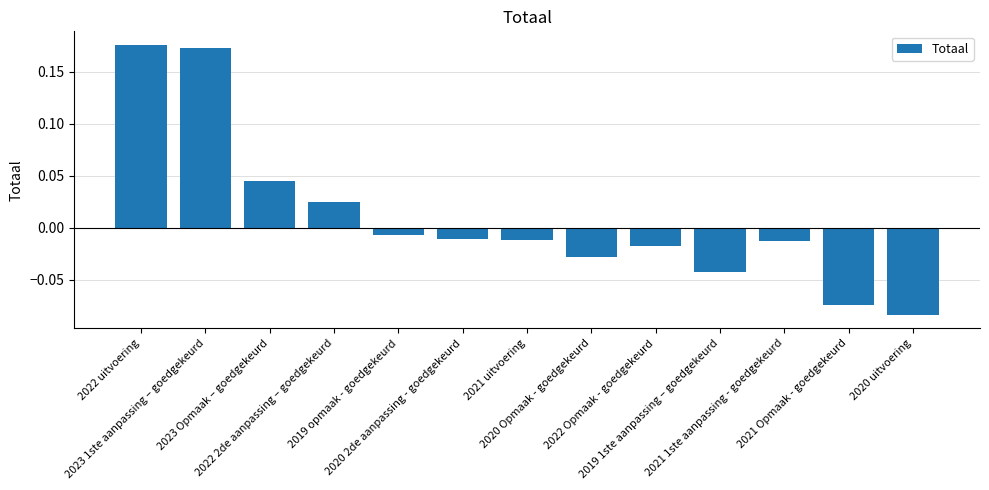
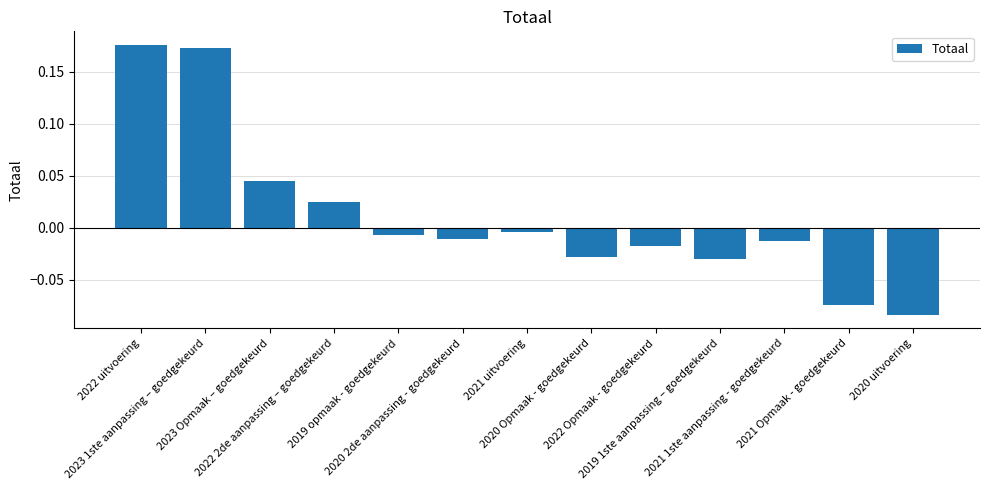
  {
    "2022 uitvoering": 0.176,
    "2023 1ste aanpassing – goedgekeurd": 0.173,
    "2023 Opmaak – goedgekeurd": 0.045,
    "2022 2de aanpassing – goedgekeurd": 0.025,
    "2019 opmaak - goedgekeurd": -0.007,
    "2020 2de aanpassing - goedgekeurd": -0.011,
-   "2021 uitvoering": -0.012,
+   "2021 uitvoering": -0.004,
    "2020 Opmaak - goedgekeurd": -0.028,
    "2022 Opmaak - goedgekeurd": -0.017,
-   "2019 1ste aanpassing – goedgekeurd": -0.043,
+   "2019 1ste aanpassing – goedgekeurd": -0.030,
    "2021 1ste aanpassing - goedgekeurd": -0.013,
    "2021 Opmaak - goedgekeurd": -0.075,
    "2020 uitvoering": -0.084
  }
